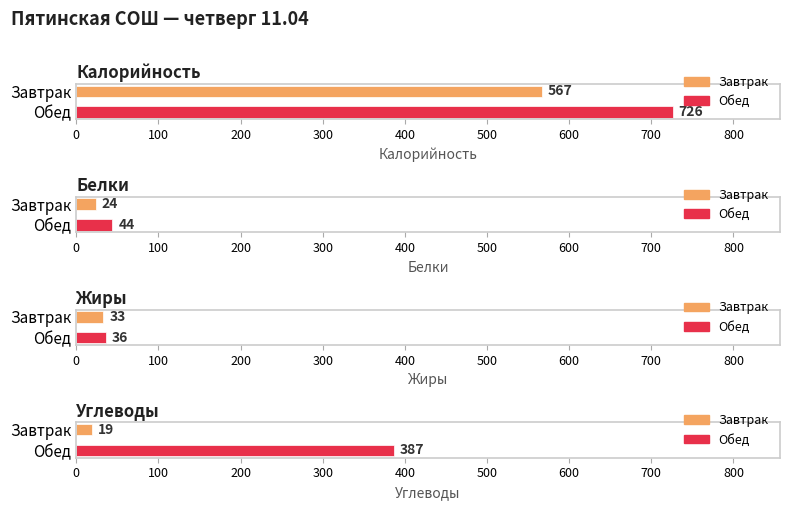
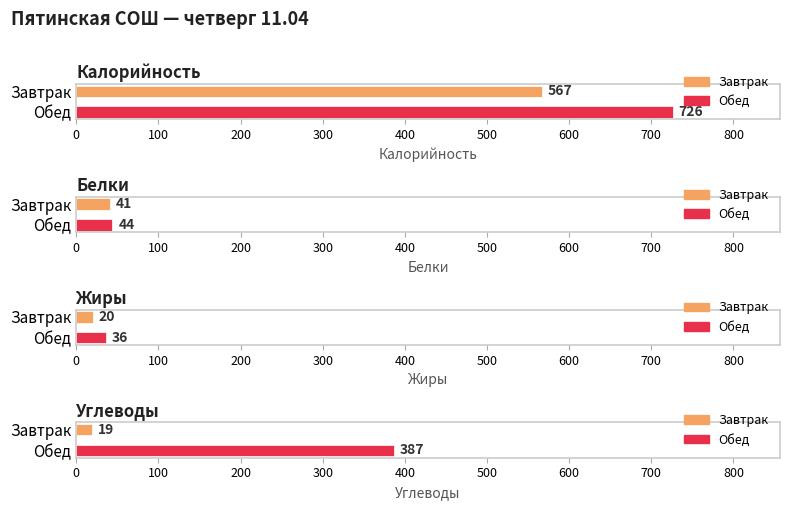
  {
    "Калорийность": {
      "Завтрак": 567,
      "Обед": 726
    },
    "Белки": {
-     "Завтрак": 24,
+     "Завтрак": 41,
      "Обед": 44
    },
    "Жиры": {
-     "Завтрак": 33,
+     "Завтрак": 20,
      "Обед": 36
    },
    "Углеводы": {
      "Завтрак": 19,
      "Обед": 387
    }
  }
